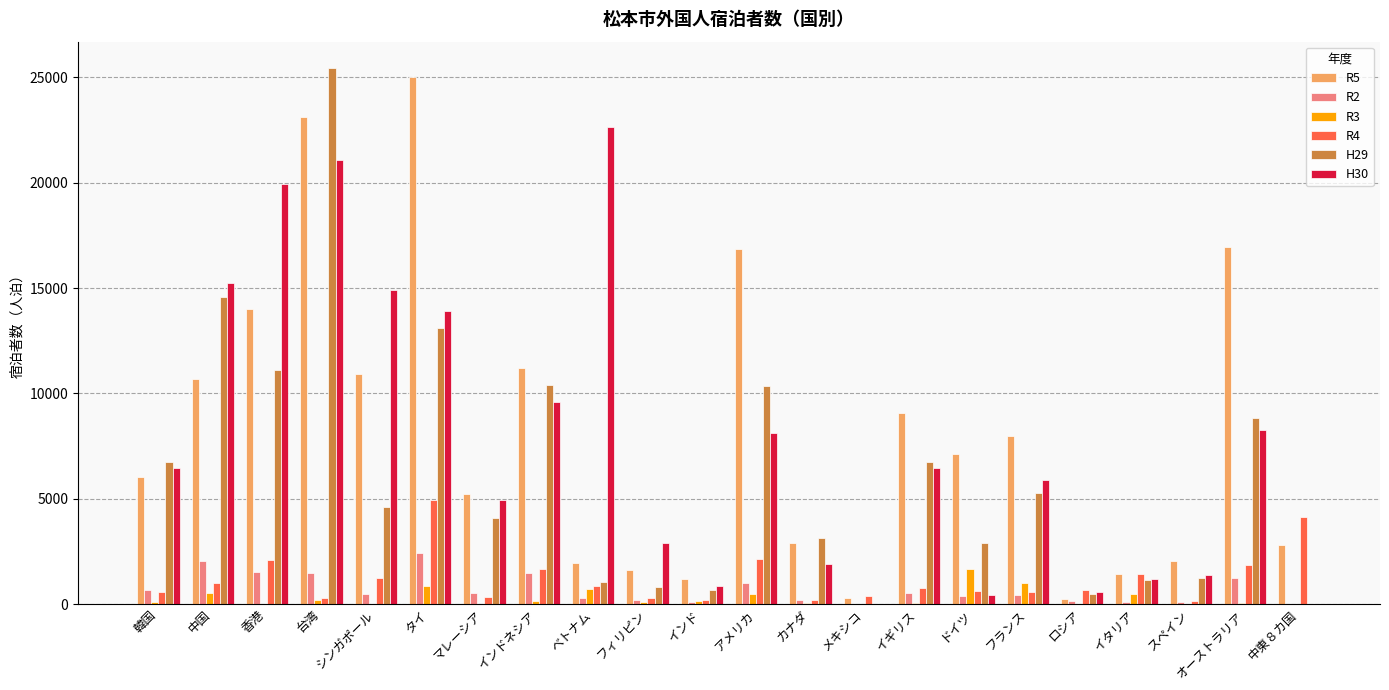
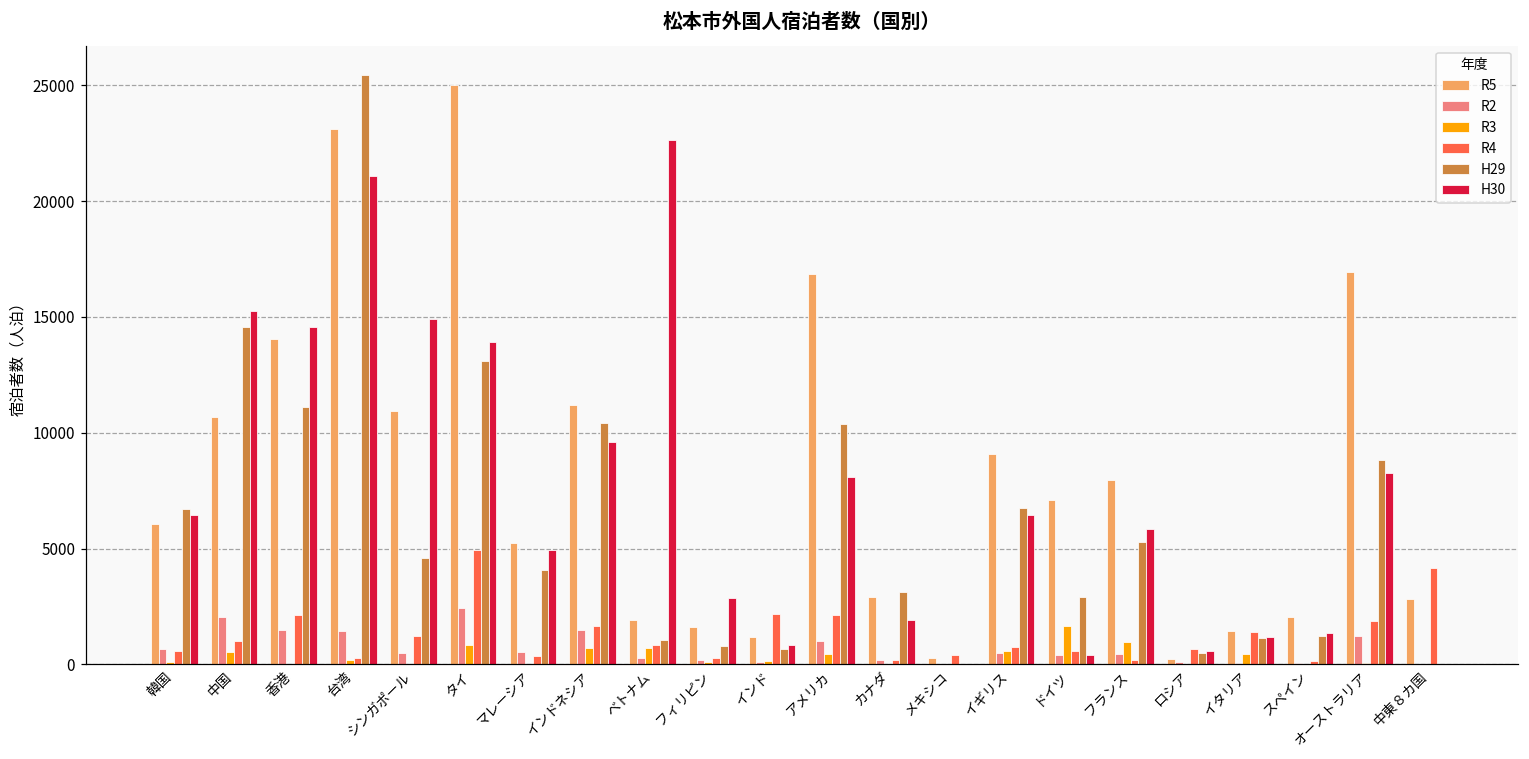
  {
    "R3": {
      "中国": 500,
      "台湾": 200,
      "タイ": 900,
-     "インドネシア": 100,
+     "インドネシア": 700,
      "ベトナム": 700,
      "インド": 100,
      "アメリカ": 500,
-     "イギリス": 100,
+     "イギリス": 600,
      "ドイツ": 1700,
      "フランス": 1000,
      "イタリア": 500
    },
    "R4": {
      "韓国": 600,
      "中国": 1000,
      "香港": 2100,
      "台湾": 300,
      "シンガポール": 1200,
      "タイ": 4900,
      "マレーシア": 400,
      "インドネシア": 1700,
      "ベトナム": 900,
      "フィリピン": 300,
-     "インド": 200,
+     "インド": 2200,
      "アメリカ": 2100,
      "カナダ": 200,
      "メキシコ": 400,
      "イギリス": 800,
      "ドイツ": 600,
-     "フランス": 600,
+     "フランス": 200,
      "ロシア": 700,
      "イタリア": 1400,
      "スペイン": 100,
      "オーストラリア": 1900,
      "中東８カ国": 4200
    },
    "H30": {
      "韓国": 6500,
      "中国": 15200,
-     "香港": 20000,
+     "香港": 14600,
      "台湾": 21100,
      "シンガポール": 14900,
      "タイ": 13900,
      "マレーシア": 4900,
      "インドネシア": 9600,
      "ベトナム": 22600,
      "フィリピン": 2900,
      "インド": 900,
      "アメリカ": 8100,
      "カナダ": 1900,
      "メキシコ": 0,
      "イギリス": 6500,
      "ドイツ": 400,
      "フランス": 5900,
      "ロシア": 600,
      "イタリア": 1200,
      "スペイン": 1400,
      "オーストラリア": 8300,
      "中東８カ国": 0
    }
  }
